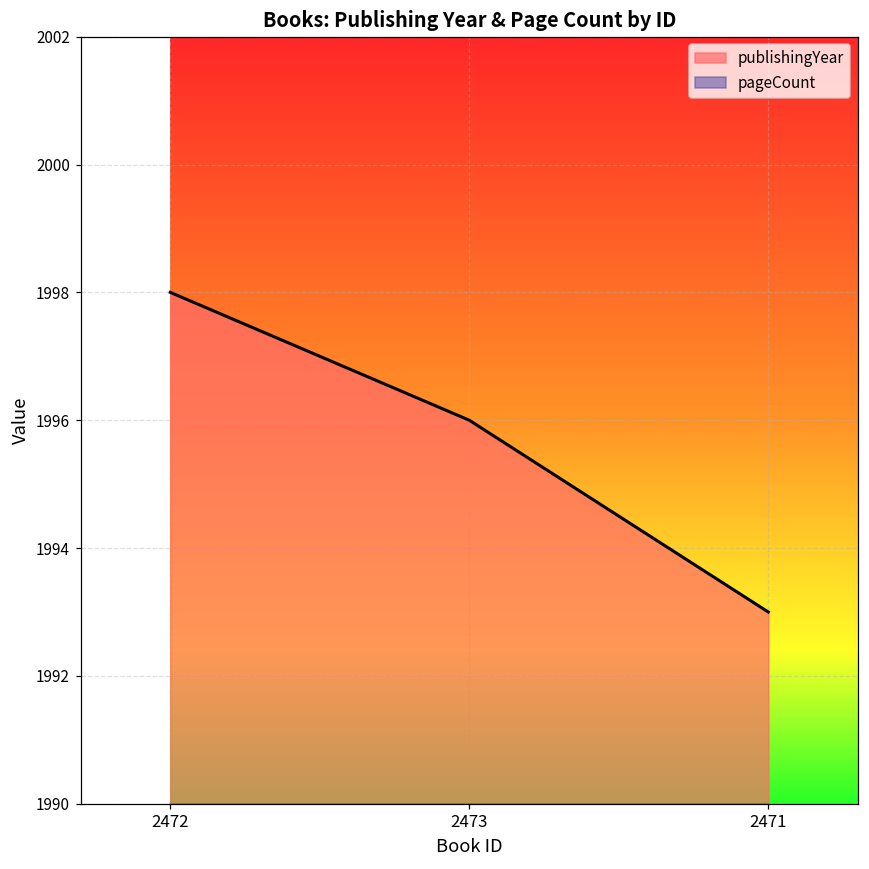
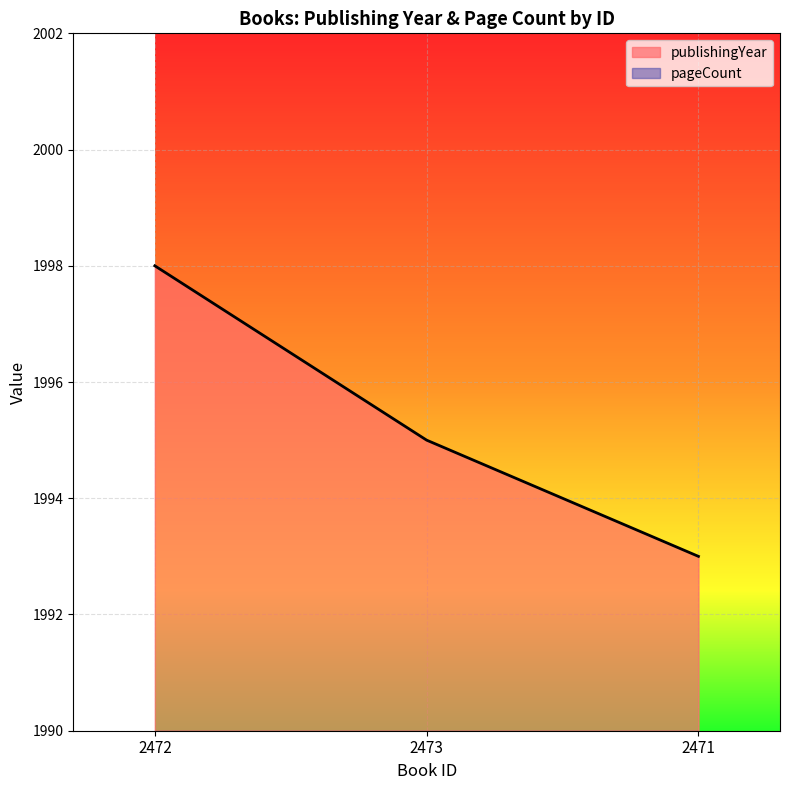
  {
    "publishingYear": {
      "2472": 1998,
-     "2473": 1996,
+     "2473": 1995,
      "2471": 1993
    }
  }
